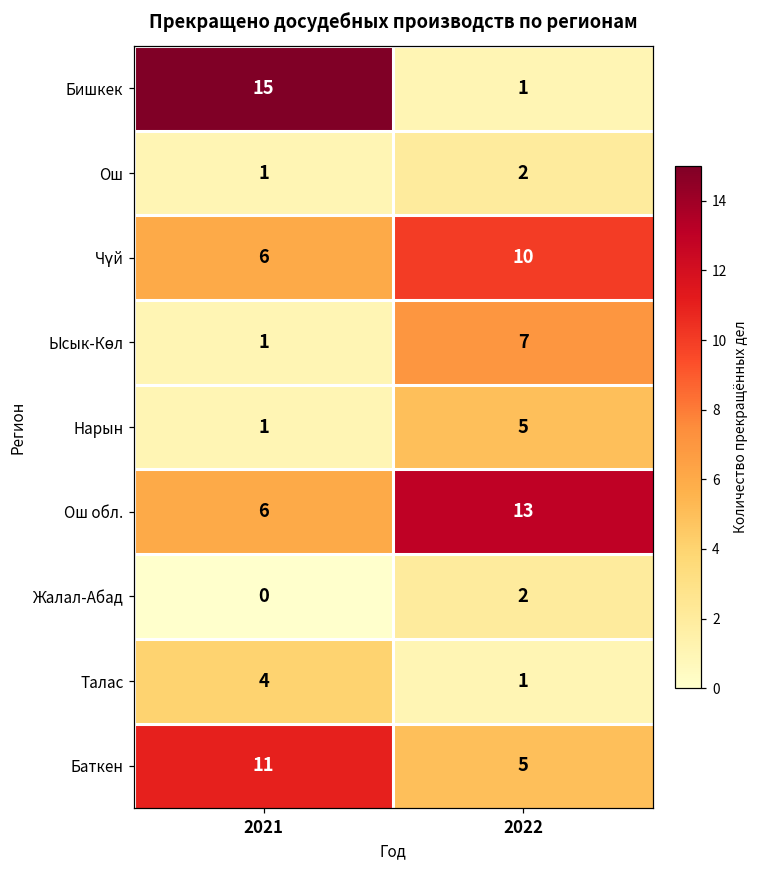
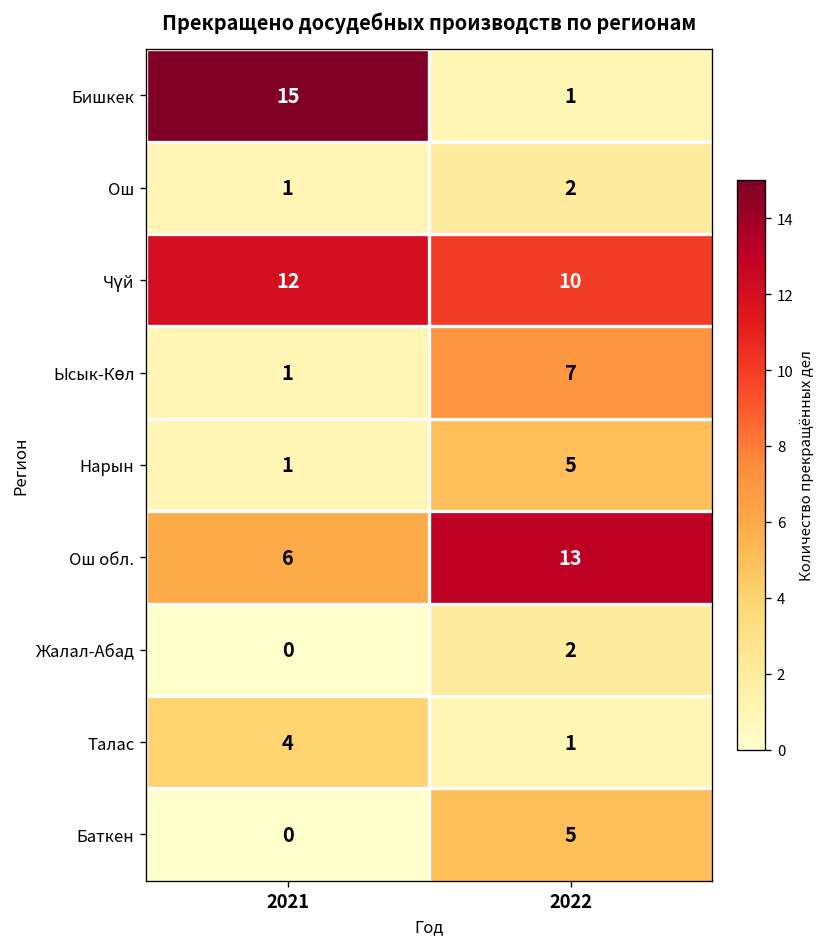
  {
    "Бишкек": {
      "2021": 15,
      "2022": 1
    },
    "Ош": {
      "2021": 1,
      "2022": 2
    },
    "Чүй": {
-     "2021": 6,
+     "2021": 12,
      "2022": 10
    },
    "Ысык-Көл": {
      "2021": 1,
      "2022": 7
    },
    "Нарын": {
      "2021": 1,
      "2022": 5
    },
    "Ош обл.": {
      "2021": 6,
      "2022": 13
    },
    "Жалал-Абад": {
      "2021": 0,
      "2022": 2
    },
    "Талас": {
      "2021": 4,
      "2022": 1
    },
    "Баткен": {
-     "2021": 11,
+     "2021": 0,
      "2022": 5
    }
  }
